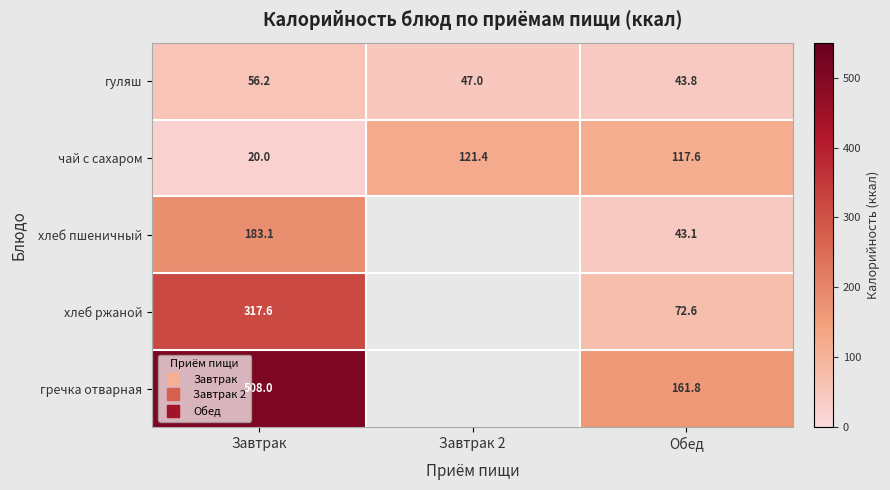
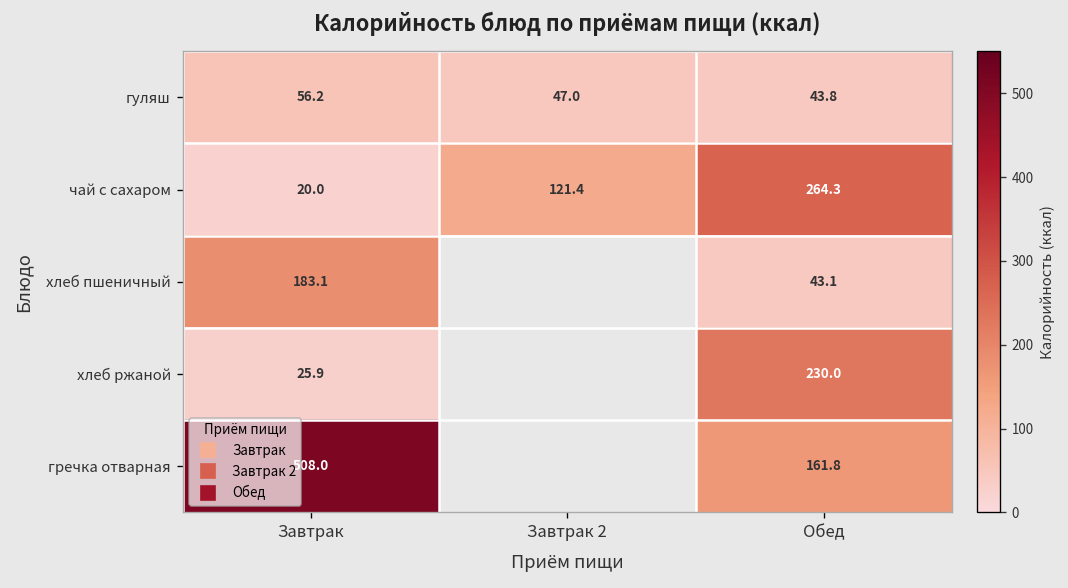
  {
    "гуляш": {
      "Завтрак": 56.2,
      "Завтрак 2": 47.0,
      "Обед": 43.8
    },
    "чай с сахаром": {
      "Завтрак": 20.0,
      "Завтрак 2": 121.4,
-     "Обед": 117.6
+     "Обед": 264.3
    },
    "хлеб пшеничный": {
      "Завтрак": 183.1,
      "Обед": 43.1
    },
    "хлеб ржаной": {
-     "Завтрак": 317.6,
-     "Обед": 72.6
+     "Завтрак": 25.9,
+     "Обед": 230.0
    },
    "гречка отварная": {
      "Обед": 161.8
    }
  }
